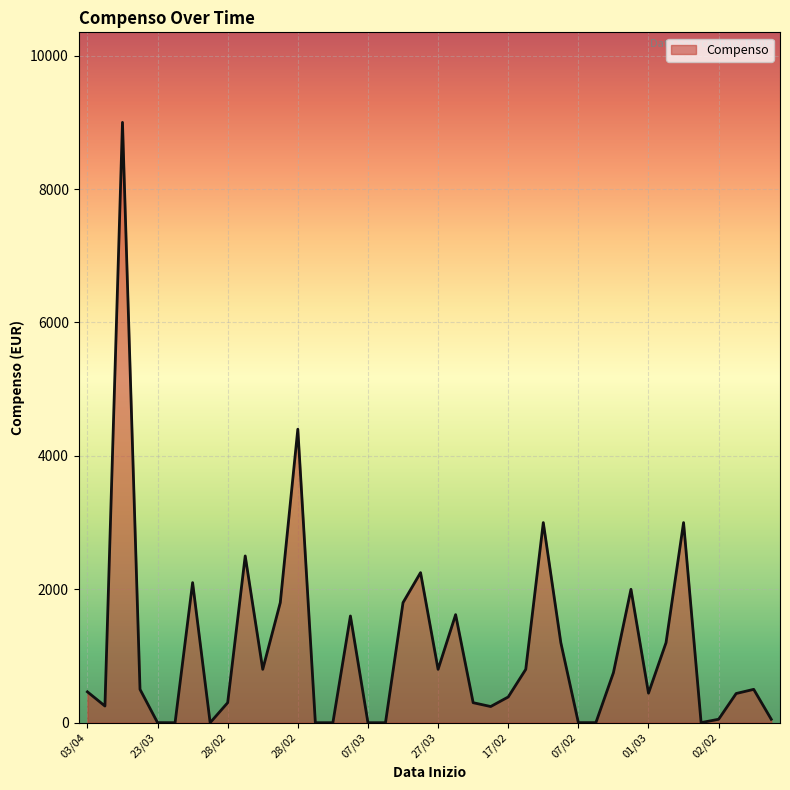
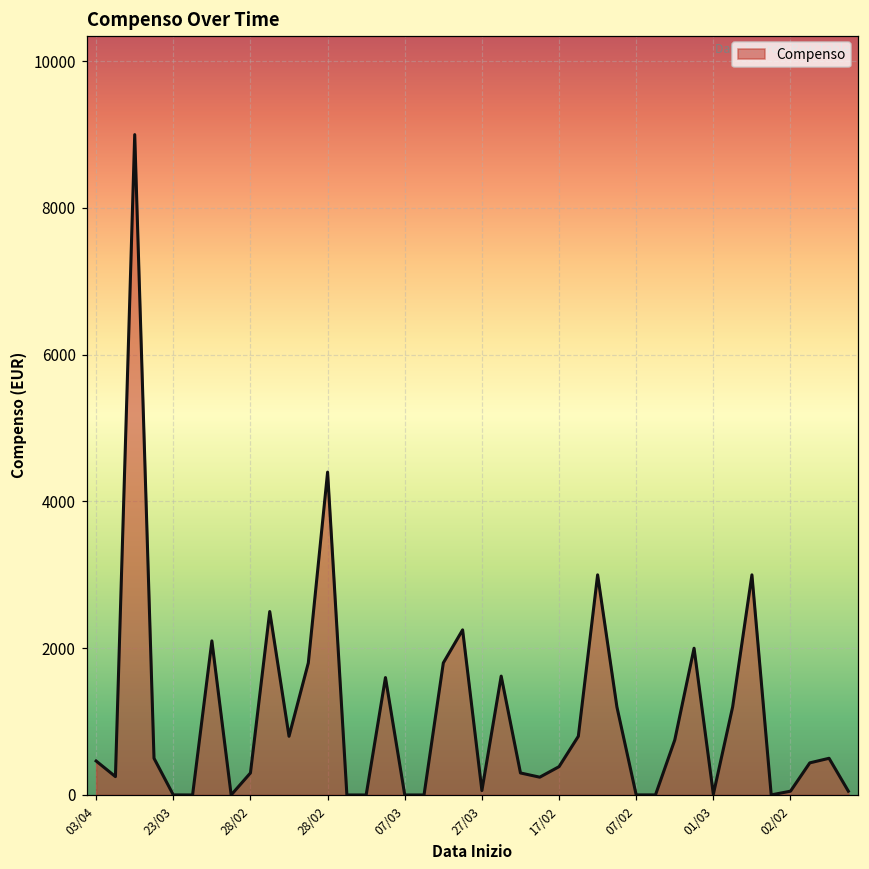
  {
    "03/04": 500,
    "23/03": 0,
    "07/03": 0,
-   "27/03": 800,
+   "27/03": 100,
    "17/02": 400,
-   "01/03": 400
+   "01/03": 0
  }
